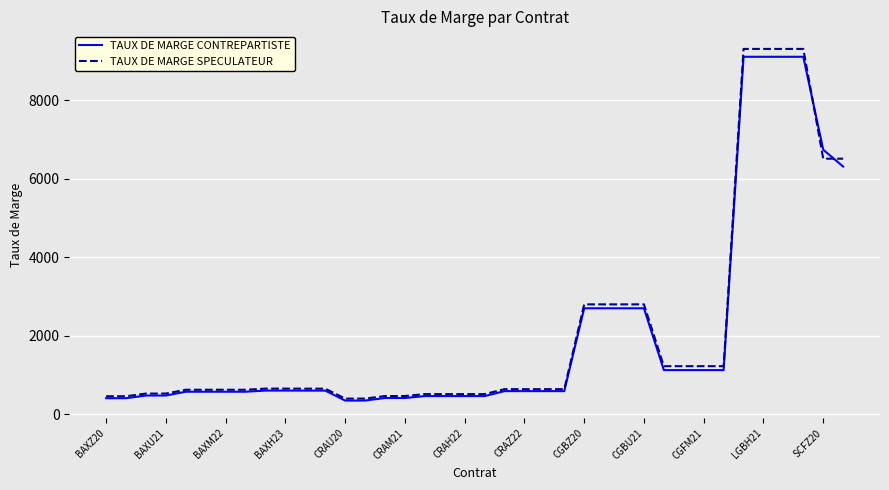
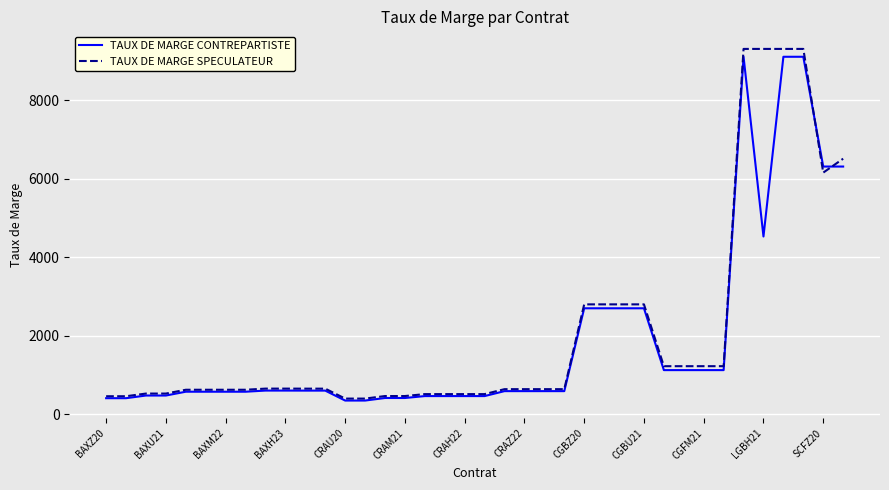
  {
    "TAUX DE MARGE CONTREPARTISTE": {
      "CGBZ20": 2700,
      "CGBU21": 2700,
      "CGFM21": 1100,
-     "LGBH21": 9100,
-     "SCFZ20": 6700
+     "LGBH21": 4500,
+     "SCFZ20": 6300
    },
    "TAUX DE MARGE SPECULATEUR": {
      "CGBZ20": 2800,
      "CGBU21": 2800,
      "CGFM21": 1200,
      "LGBH21": 9300,
-     "SCFZ20": 6500
+     "SCFZ20": 6200
    }
  }
